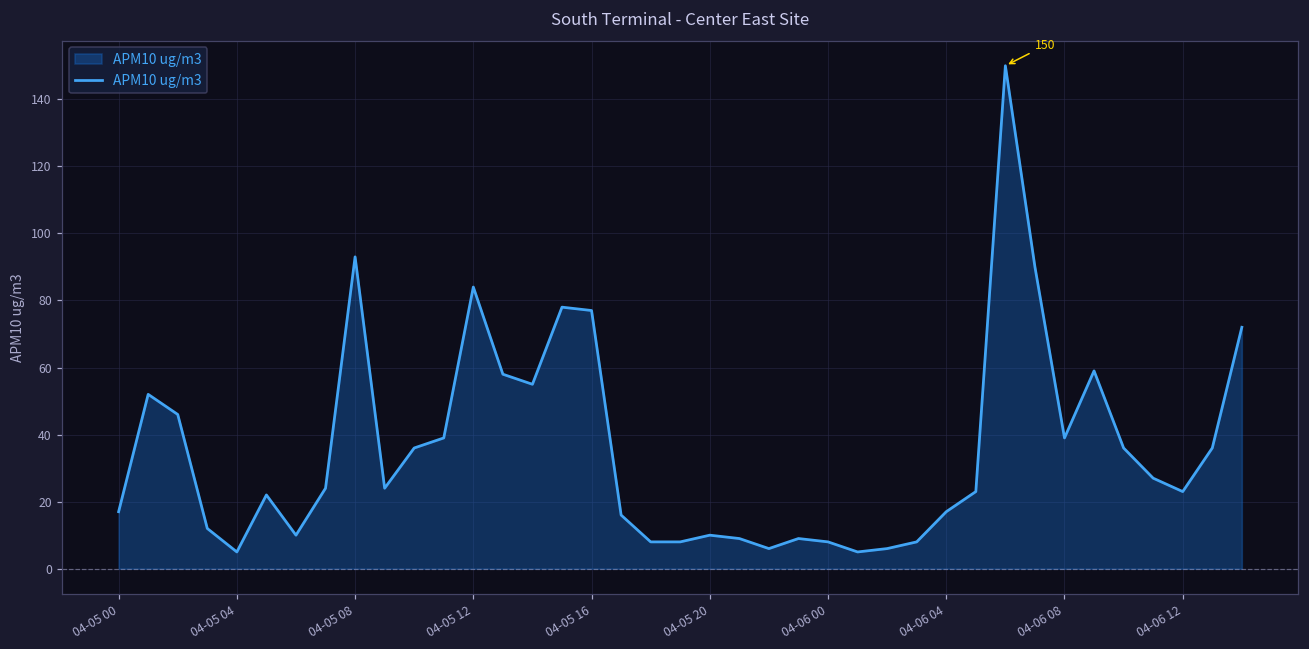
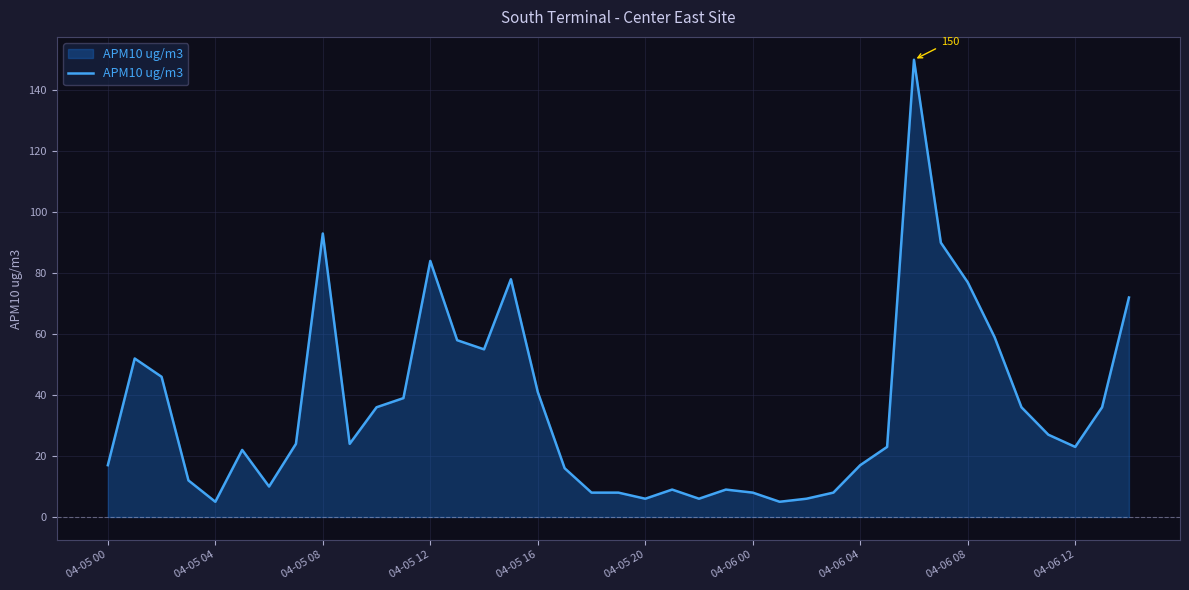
  {
    "04-05 00": 17,
    "04-05 04": 5,
    "04-05 08": 93,
    "04-05 12": 84,
-   "04-05 16": 77,
-   "04-05 20": 10,
+   "04-05 16": 41,
+   "04-05 20": 6,
    "04-06 00": 8,
    "04-06 04": 17,
-   "04-06 08": 39,
+   "04-06 08": 77,
    "04-06 12": 23
  }
